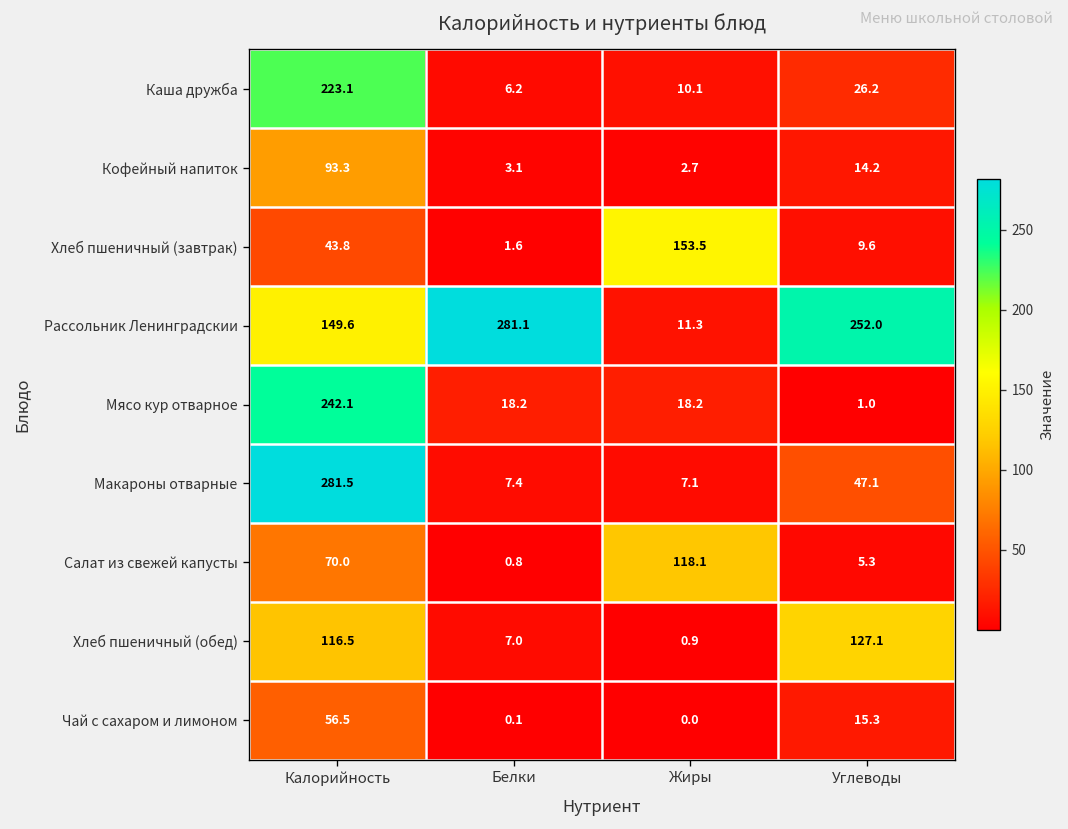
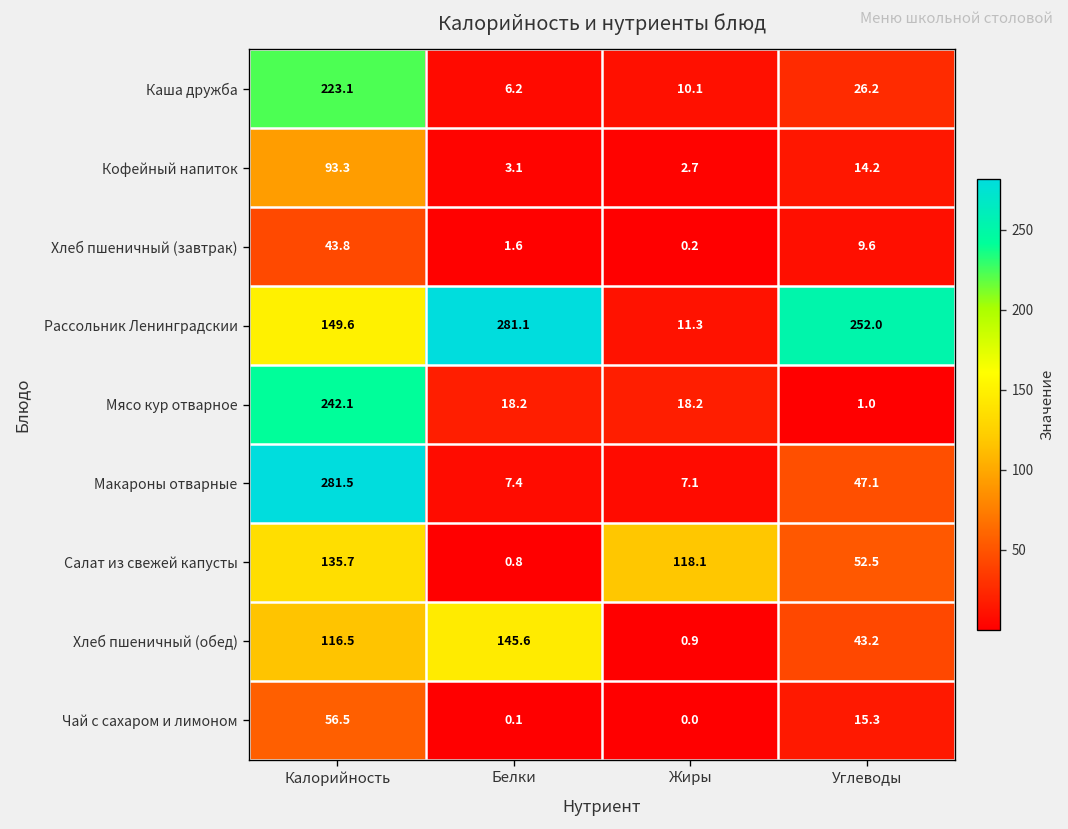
  {
    "Каша дружба": {
      "Калорийность": 223.1,
      "Белки": 6.2,
      "Жиры": 10.1,
      "Углеводы": 26.2
    },
    "Кофейный напиток": {
      "Калорийность": 93.3,
      "Белки": 3.1,
      "Жиры": 2.7,
      "Углеводы": 14.2
    },
    "Хлеб пшеничный (завтрак)": {
      "Калорийность": 43.8,
      "Белки": 1.6,
-     "Жиры": 153.5,
+     "Жиры": 0.2,
      "Углеводы": 9.6
    },
    "Рассольник Ленинградскии": {
      "Калорийность": 149.6,
      "Белки": 281.1,
      "Жиры": 11.3,
      "Углеводы": 252.0
    },
    "Мясо кур отварное": {
      "Калорийность": 242.1,
      "Белки": 18.2,
      "Жиры": 18.2,
      "Углеводы": 1.0
    },
    "Макароны отварные": {
      "Калорийность": 281.5,
      "Белки": 7.4,
      "Жиры": 7.1,
      "Углеводы": 47.1
    },
    "Салат из свежей капусты": {
-     "Калорийность": 70.0,
+     "Калорийность": 135.7,
      "Белки": 0.8,
      "Жиры": 118.1,
-     "Углеводы": 5.3
+     "Углеводы": 52.5
    },
    "Хлеб пшеничный (обед)": {
      "Калорийность": 116.5,
-     "Белки": 7.0,
+     "Белки": 145.6,
      "Жиры": 0.9,
-     "Углеводы": 127.1
+     "Углеводы": 43.2
    },
    "Чай с сахаром и лимоном": {
      "Калорийность": 56.5,
      "Белки": 0.1,
      "Жиры": 0.0,
      "Углеводы": 15.3
    }
  }
